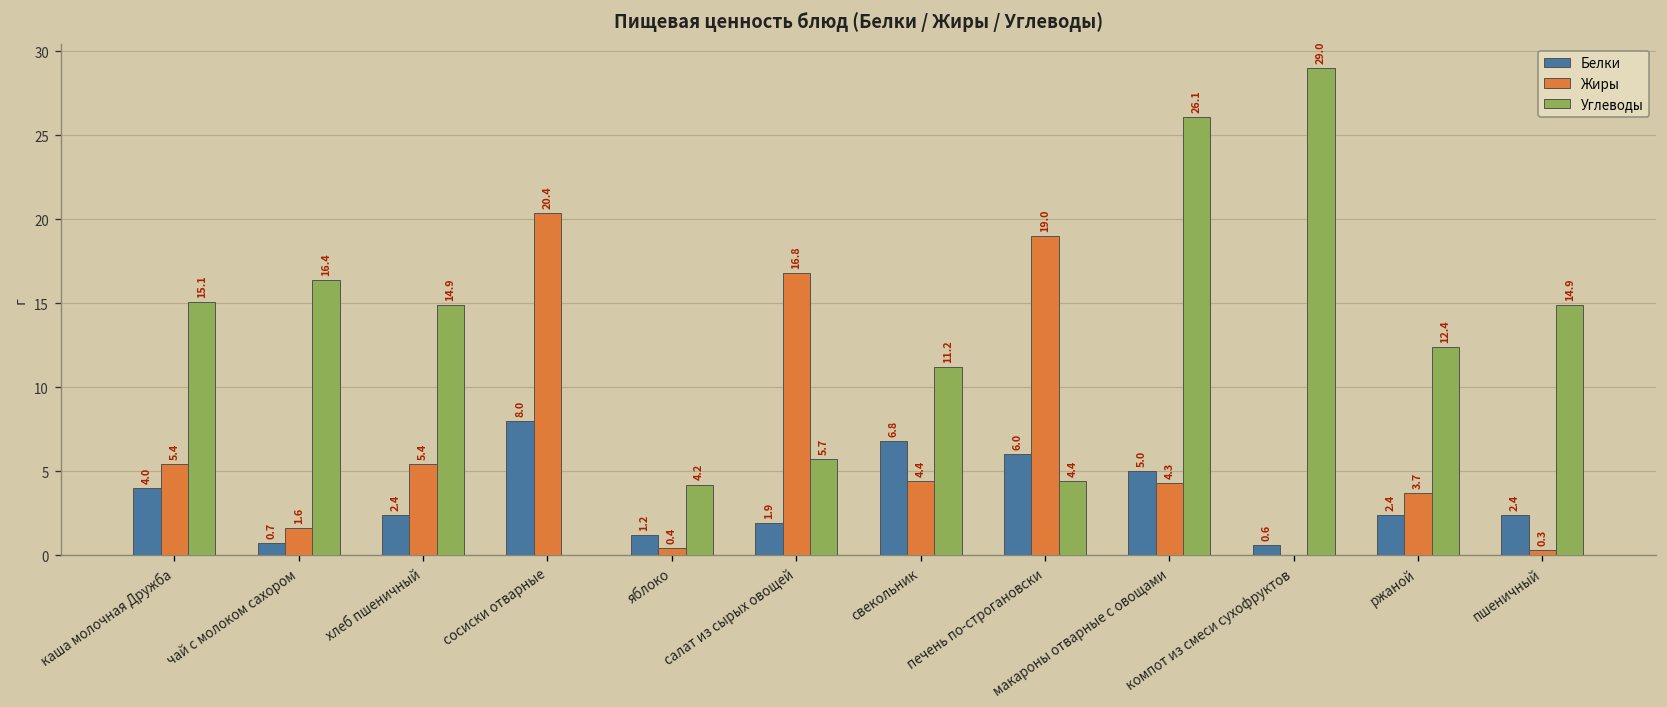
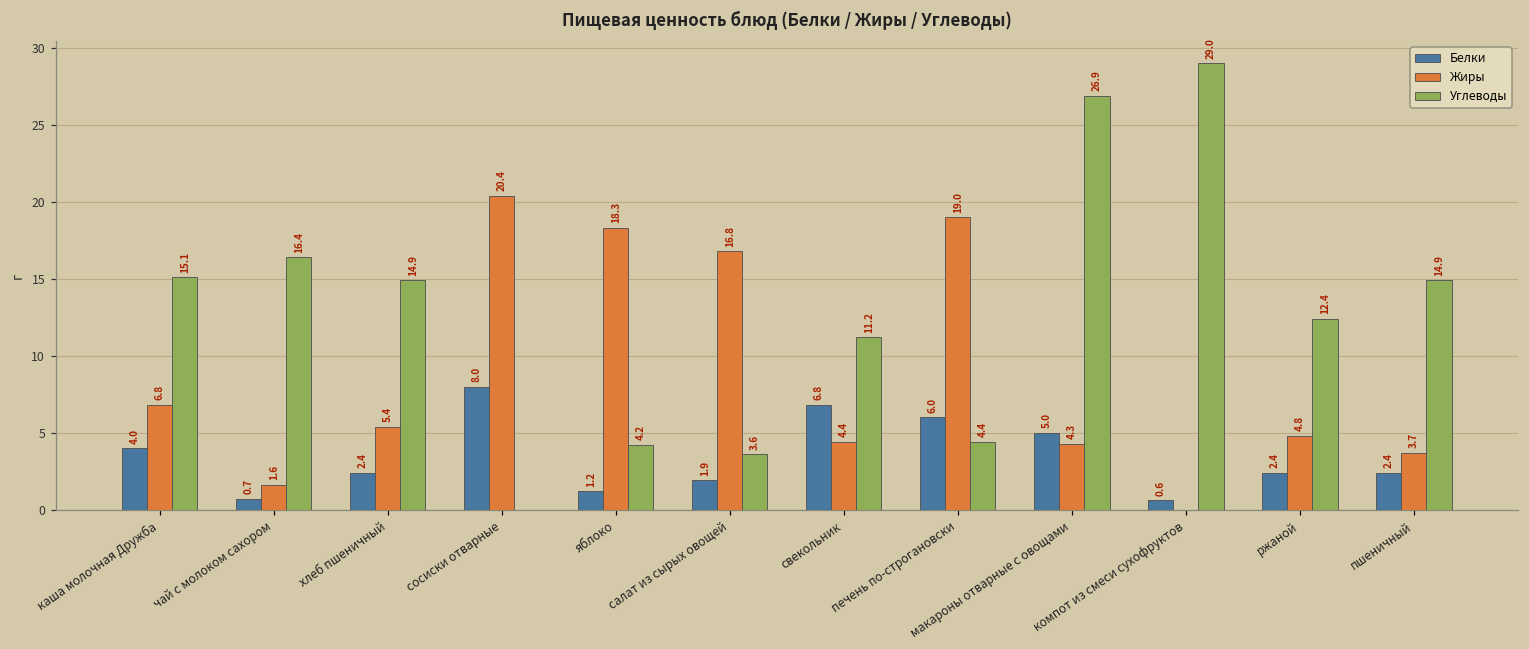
  {
    "Белки": {
      "каша молочная Дружба": 4.0,
      "чай с молоком сахором": 0.7,
      "хлеб пшеничный": 2.4,
      "сосиски отварные": 8.0,
      "яблоко": 1.2,
      "салат из сырых овощей": 1.9,
      "свекольник": 6.8,
      "печень по-строгановски": 6.0,
      "макароны отварные с овощами": 5.0,
      "компот из смеси сухофруктов": 0.6,
      "ржаной": 2.4,
      "пшеничный": 2.4
    },
    "Жиры": {
-     "каша молочная Дружба": 5.4,
+     "каша молочная Дружба": 6.8,
      "чай с молоком сахором": 1.6,
      "хлеб пшеничный": 5.4,
      "сосиски отварные": 20.4,
-     "яблоко": 0.4,
+     "яблоко": 18.3,
      "салат из сырых овощей": 16.8,
      "свекольник": 4.4,
      "печень по-строгановски": 19.0,
      "макароны отварные с овощами": 4.3,
-     "ржаной": 3.7,
-     "пшеничный": 0.3
+     "ржаной": 4.8,
+     "пшеничный": 3.7
    },
    "Углеводы": {
      "каша молочная Дружба": 15.1,
      "чай с молоком сахором": 16.4,
      "хлеб пшеничный": 14.9,
      "яблоко": 4.2,
-     "салат из сырых овощей": 5.7,
+     "салат из сырых овощей": 3.6,
      "свекольник": 11.2,
      "печень по-строгановски": 4.4,
-     "макароны отварные с овощами": 26.1,
+     "макароны отварные с овощами": 26.9,
      "компот из смеси сухофруктов": 29.0,
      "ржаной": 12.4,
      "пшеничный": 14.9
    }
  }
